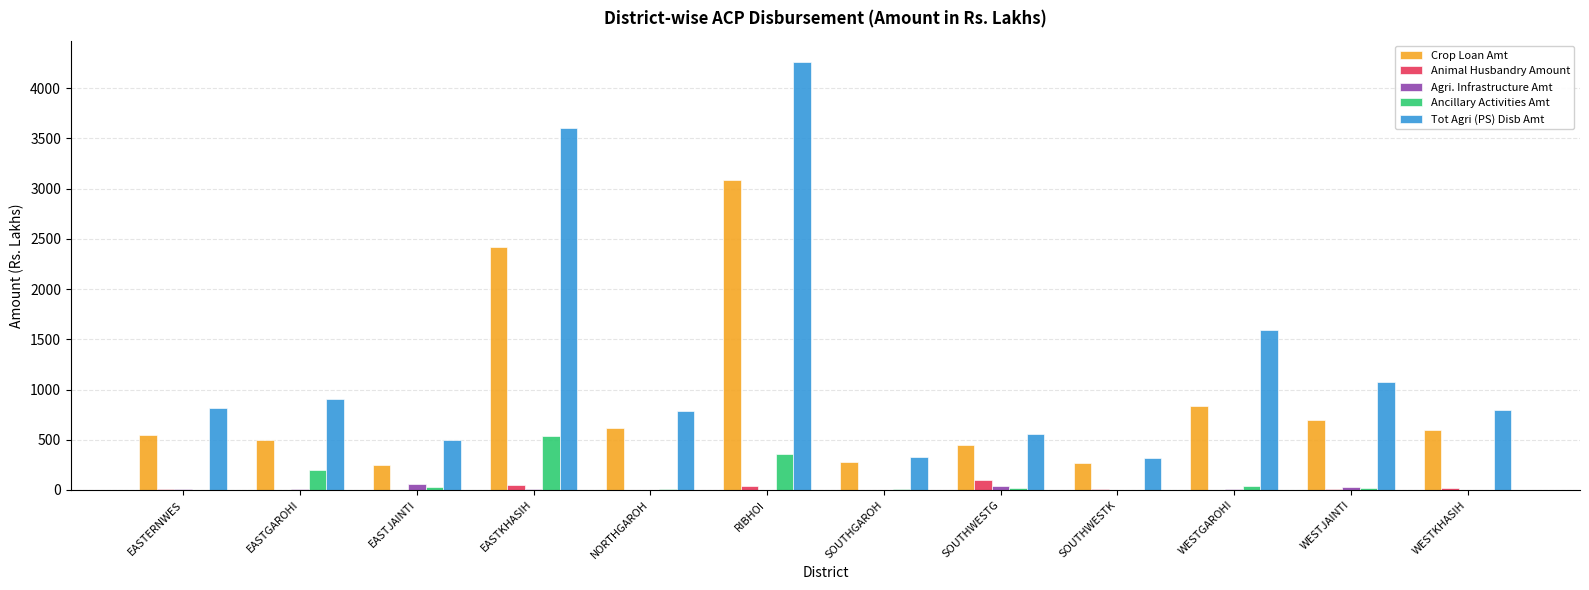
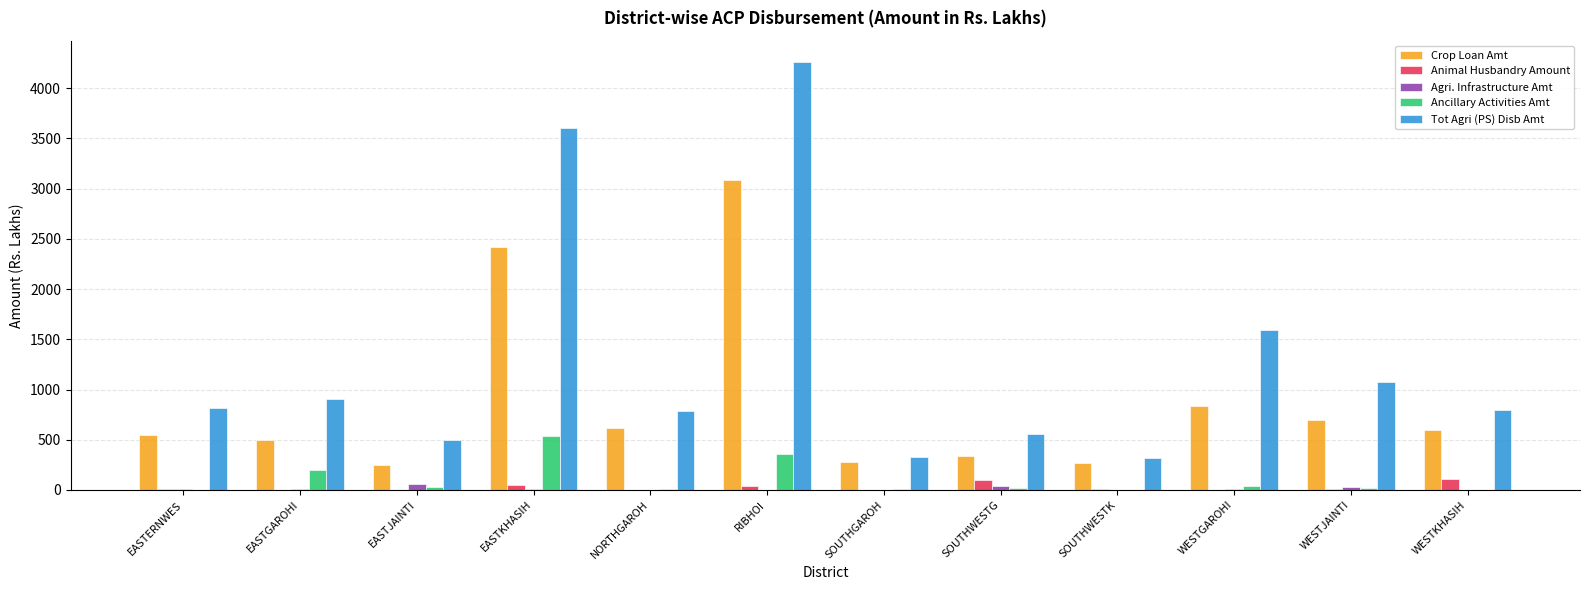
  {
    "Crop Loan Amt": {
      "EASTERNWES": 540,
      "EASTGAROHI": 500,
      "EASTJAINTI": 240,
      "EASTKHASIH": 2420,
      "NORTHGAROH": 610,
      "RIBHOI": 3080,
      "SOUTHGAROH": 280,
-     "SOUTHWESTG": 440,
+     "SOUTHWESTG": 340,
      "SOUTHWESTK": 270,
      "WESTGAROHI": 830,
      "WESTJAINTI": 690,
      "WESTKHASIH": 600
    },
    "Animal Husbandry Amount": {
      "EASTGAROHI": 0,
      "EASTKHASIH": 50,
      "NORTHGAROH": 0,
      "RIBHOI": 40,
      "SOUTHGAROH": 0,
      "SOUTHWESTG": 100,
-     "WESTKHASIH": 20
+     "WESTKHASIH": 110
    },
    "Agri. Infrastructure Amt": {
      "EASTJAINTI": 60,
      "SOUTHWESTG": 40,
      "SOUTHWESTK": 0,
      "WESTJAINTI": 30
    },
    "Ancillary Activities Amt": {
      "EASTGAROHI": 200,
      "EASTJAINTI": 30,
      "EASTKHASIH": 530,
      "RIBHOI": 350,
      "WESTGAROHI": 40
    },
    "Tot Agri (PS) Disb Amt": {
      "EASTERNWES": 810,
      "EASTGAROHI": 900,
      "EASTJAINTI": 490,
      "EASTKHASIH": 3600,
      "NORTHGAROH": 780,
      "RIBHOI": 4260,
      "SOUTHGAROH": 330,
      "SOUTHWESTG": 560,
      "SOUTHWESTK": 320,
      "WESTGAROHI": 1590,
      "WESTJAINTI": 1080,
      "WESTKHASIH": 790
    }
  }
